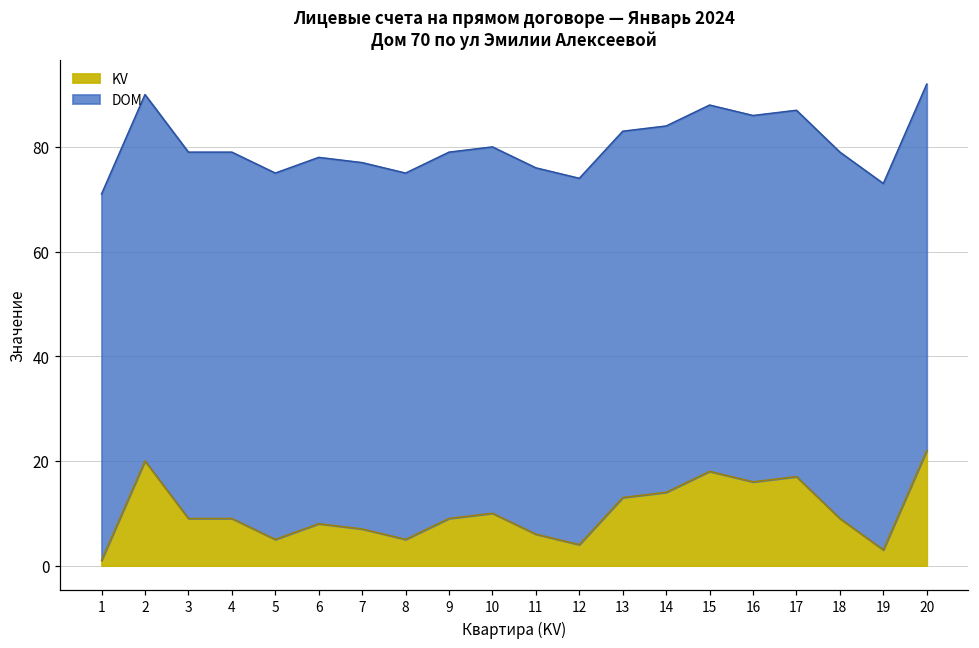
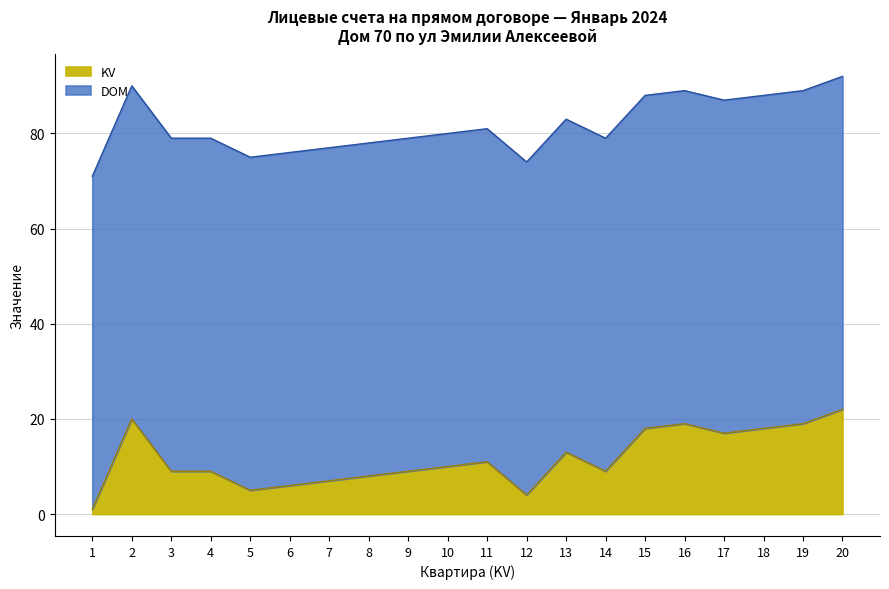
  {
    "KV": {
      "1": 1,
      "2": 20,
      "3": 9,
      "4": 9,
      "5": 5,
-     "6": 8,
+     "6": 6,
      "7": 7,
-     "8": 5,
+     "8": 8,
      "9": 9,
      "10": 10,
-     "11": 6,
+     "11": 11,
      "12": 4,
      "13": 13,
-     "14": 14,
+     "14": 9,
      "15": 18,
-     "16": 16,
+     "16": 19,
      "17": 17,
-     "18": 9,
-     "19": 3,
+     "18": 18,
+     "19": 19,
      "20": 22
    },
    "DOM": {
      "1": 70,
      "2": 70,
      "3": 70,
      "4": 70,
      "5": 70,
      "6": 70,
      "7": 70,
      "8": 70,
      "9": 70,
      "10": 70,
      "11": 70,
      "12": 70,
      "13": 70,
      "14": 70,
      "15": 70,
      "16": 70,
      "17": 70,
      "18": 70,
      "19": 70,
      "20": 70
    }
  }
